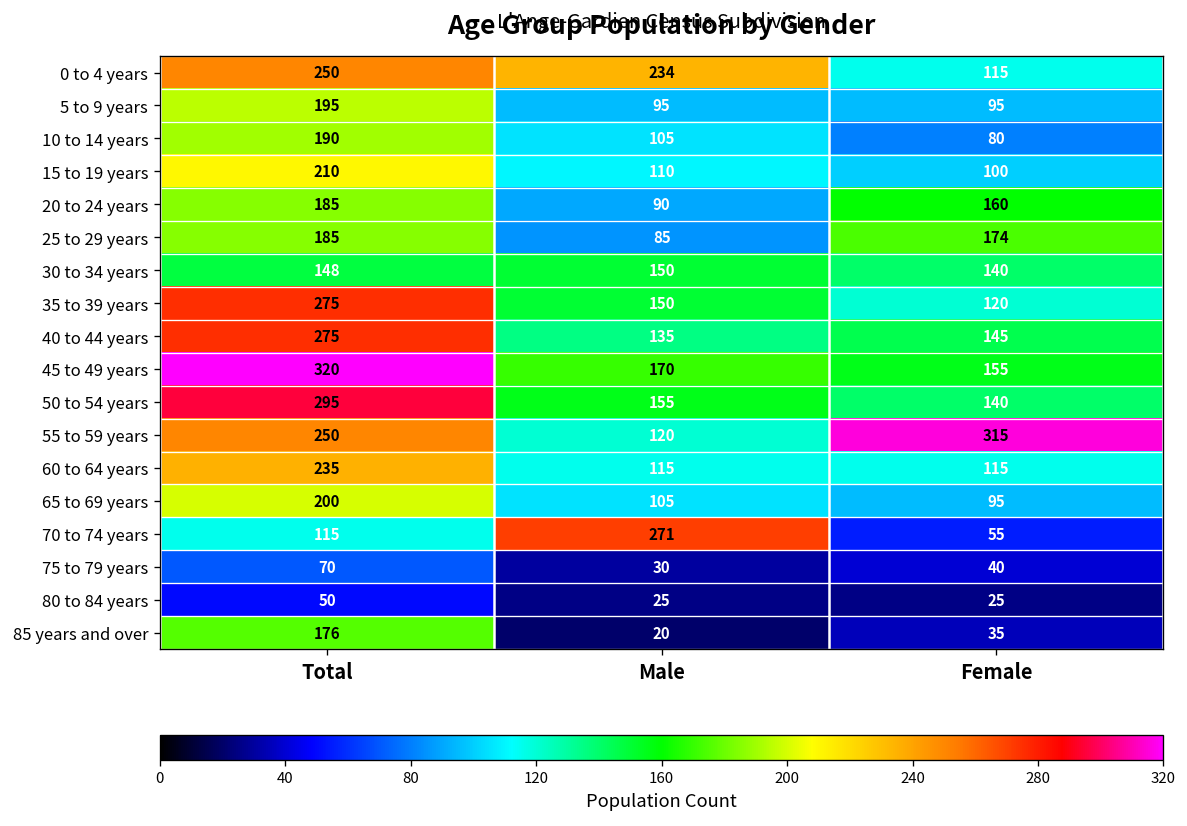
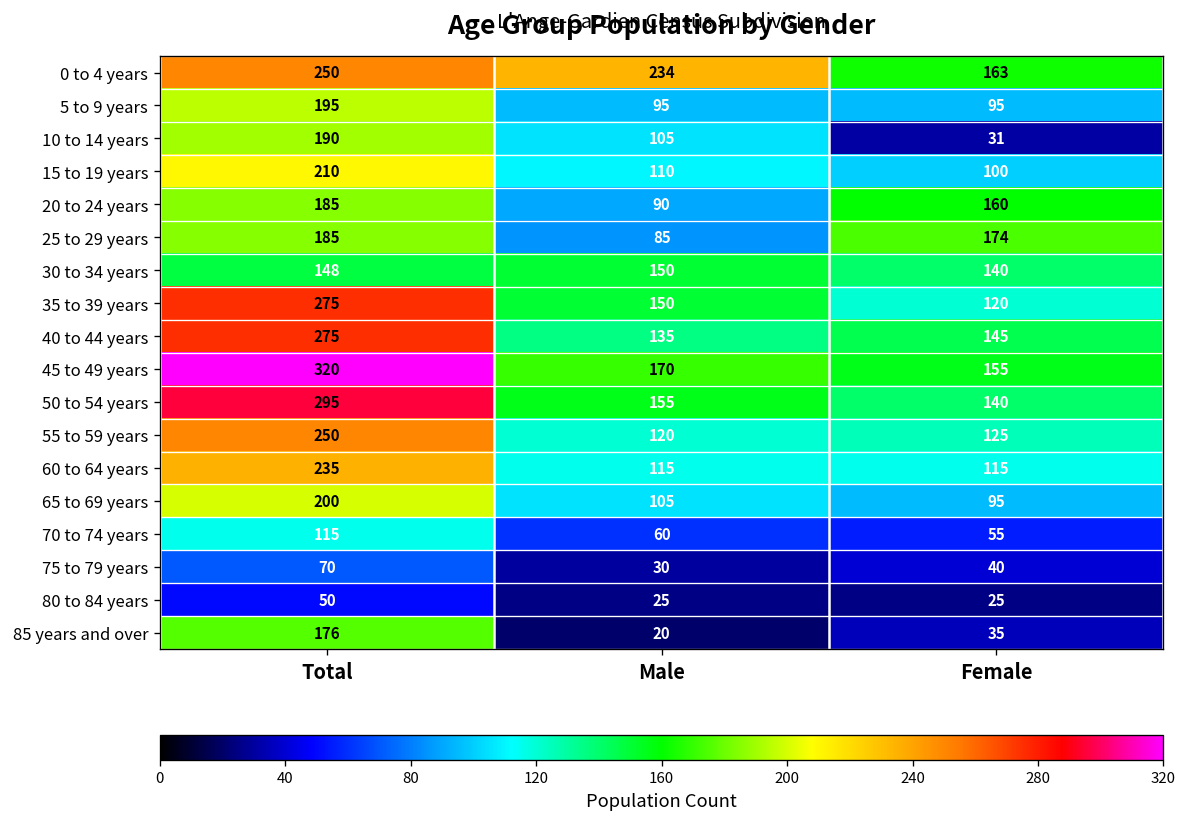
  {
    "0 to 4 years": {
      "Total": 250,
      "Male": 234,
-     "Female": 115
+     "Female": 163
    },
    "5 to 9 years": {
      "Total": 195,
      "Male": 95,
      "Female": 95
    },
    "10 to 14 years": {
      "Total": 190,
      "Male": 105,
-     "Female": 80
+     "Female": 31
    },
    "15 to 19 years": {
      "Total": 210,
      "Male": 110,
      "Female": 100
    },
    "20 to 24 years": {
      "Total": 185,
      "Male": 90,
      "Female": 160
    },
    "25 to 29 years": {
      "Total": 185,
      "Male": 85,
      "Female": 174
    },
    "30 to 34 years": {
      "Total": 148,
      "Male": 150,
      "Female": 140
    },
    "35 to 39 years": {
      "Total": 275,
      "Male": 150,
      "Female": 120
    },
    "40 to 44 years": {
      "Total": 275,
      "Male": 135,
      "Female": 145
    },
    "45 to 49 years": {
      "Total": 320,
      "Male": 170,
      "Female": 155
    },
    "50 to 54 years": {
      "Total": 295,
      "Male": 155,
      "Female": 140
    },
    "55 to 59 years": {
      "Total": 250,
      "Male": 120,
-     "Female": 315
+     "Female": 125
    },
    "60 to 64 years": {
      "Total": 235,
      "Male": 115,
      "Female": 115
    },
    "65 to 69 years": {
      "Total": 200,
      "Male": 105,
      "Female": 95
    },
    "70 to 74 years": {
      "Total": 115,
-     "Male": 271,
+     "Male": 60,
      "Female": 55
    },
    "75 to 79 years": {
      "Total": 70,
      "Male": 30,
      "Female": 40
    },
    "80 to 84 years": {
      "Total": 50,
      "Male": 25,
      "Female": 25
    },
    "85 years and over": {
      "Total": 176,
      "Male": 20,
      "Female": 35
    }
  }
